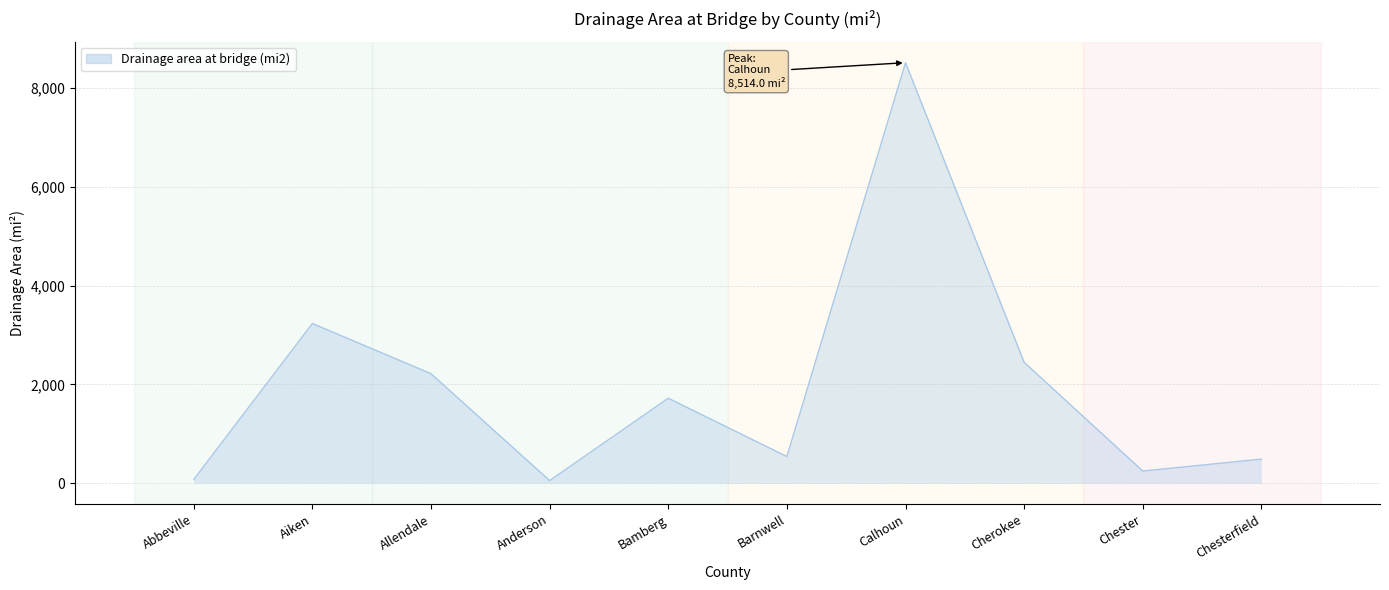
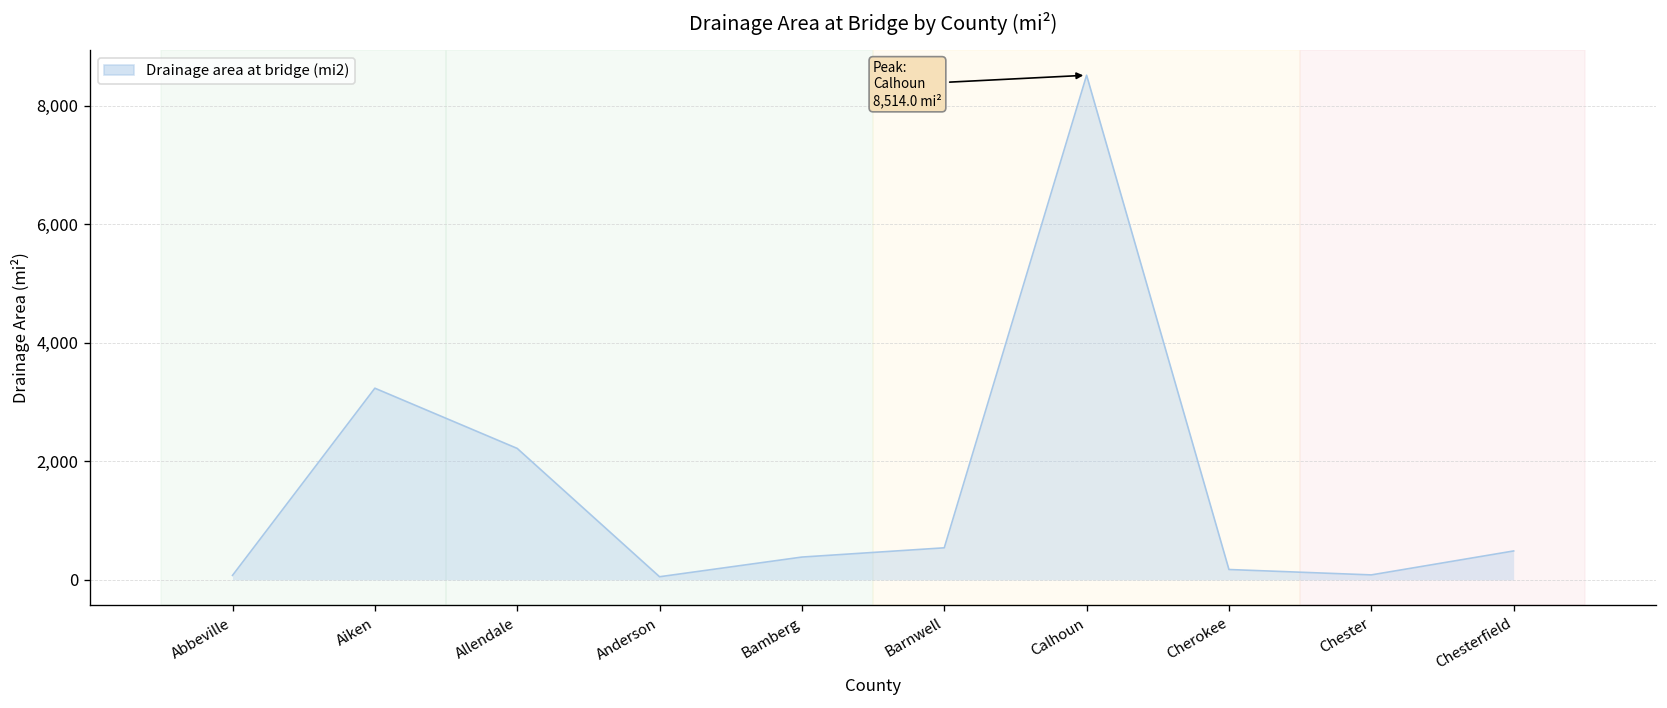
  {
    "Abbeville": "100",
    "Aiken": "3,200",
    "Allendale": "2,200",
    "Anderson": "100",
-   "Bamberg": "1,700",
+   "Bamberg": "400",
    "Barnwell": "500",
-   "Cherokee": "2,400",
-   "Chester": "200",
+   "Cherokee": "200",
+   "Chester": "100",
    "Chesterfield": "500"
  }
